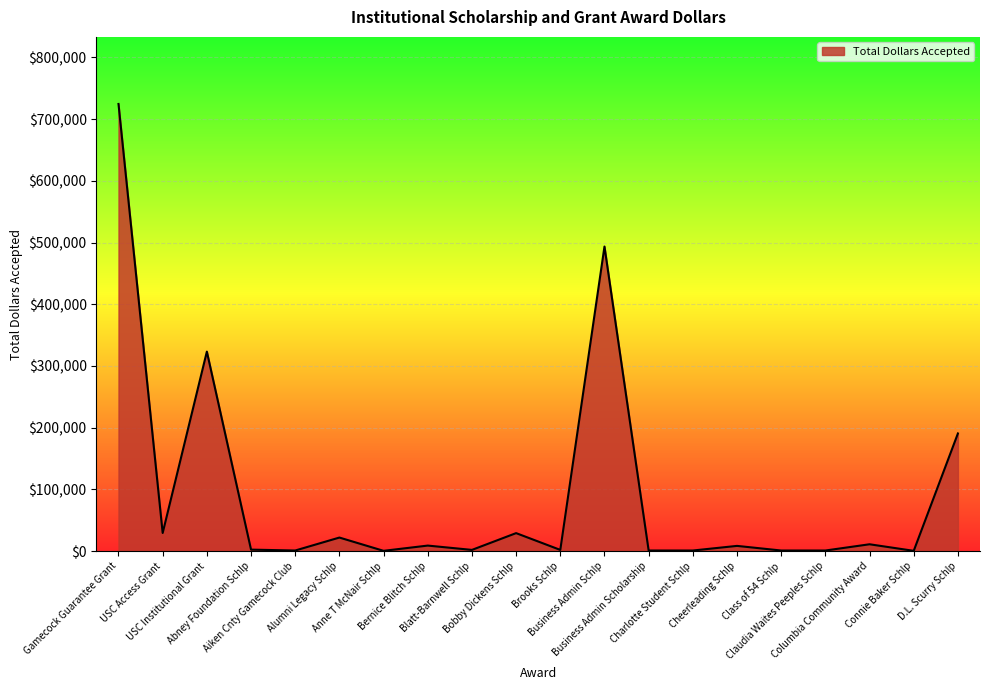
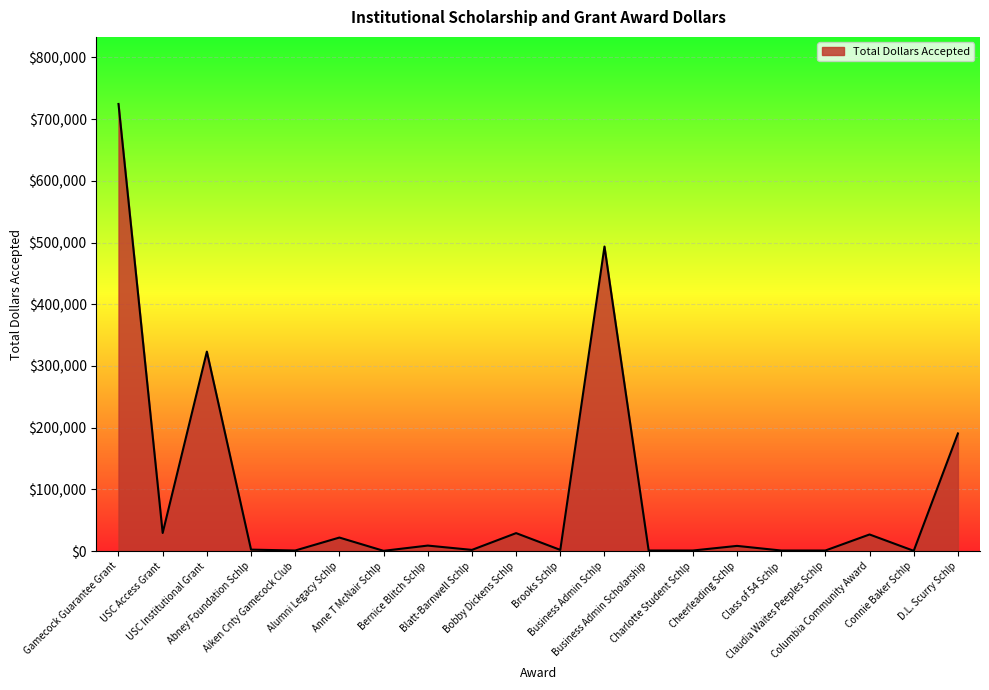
  {
    "Gamecock Guarantee Grant": "$720,000",
    "USC Access Grant": "$30,000",
    "USC Institutional Grant": "$320,000",
    "Abney Foundation Schlp": "$0",
    "Aiken Cnty Gamecock Club": "$0",
    "Alumni Legacy Schlp": "$20,000",
    "Anne T McNair Schlp": "$0",
    "Bernice Blitch Schlp": "$10,000",
    "Blatt-Barnwell Schlp": "$0",
    "Bobby Dickens Schlp": "$30,000",
    "Brooks Schlp": "$0",
    "Business Admin Schlp": "$490,000",
    "Business Admin Scholarship": "$0",
    "Charlotte Student Schlp": "$0",
    "Cheerleading Schlp": "$10,000",
    "Class of 54 Schlp": "$0",
    "Claudia Waites Peeples Schlp": "$0",
-   "Columbia Community Award": "$10,000",
+   "Columbia Community Award": "$30,000",
    "Connie Baker Schlp": "$0",
    "D.L. Scurry Schlp": "$190,000"
  }
